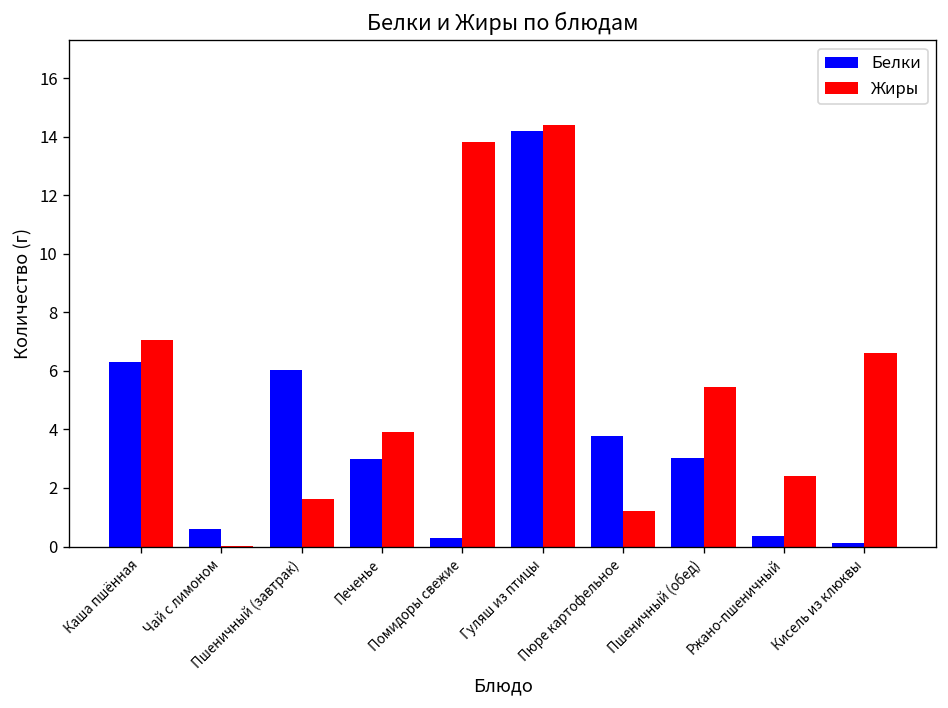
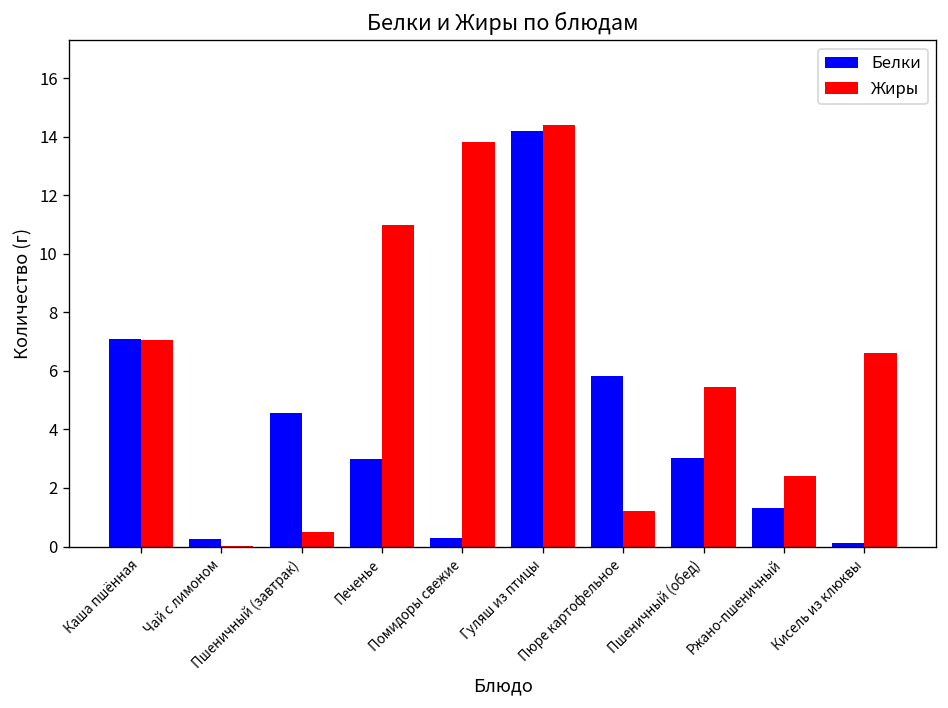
  {
    "Белки": {
-     "Каша пшённая": 6.3,
-     "Чай с лимоном": 0.6,
-     "Пшеничный (завтрак)": 6.0,
+     "Каша пшённая": 7.1,
+     "Чай с лимоном": 0.3,
+     "Пшеничный (завтрак)": 4.6,
      "Печенье": 3.0,
      "Помидоры свежие": 0.3,
      "Гуляш из птицы": 14.2,
-     "Пюре картофельное": 3.8,
+     "Пюре картофельное": 5.8,
      "Пшеничный (обед)": 3.0,
-     "Ржано-пшеничный": 0.4,
+     "Ржано-пшеничный": 1.3,
      "Кисель из клюквы": 0.1
    },
    "Жиры": {
      "Каша пшённая": 7.1,
-     "Пшеничный (завтрак)": 1.6,
-     "Печенье": 3.9,
+     "Пшеничный (завтрак)": 0.5,
+     "Печенье": 11.0,
      "Помидоры свежие": 13.8,
      "Гуляш из птицы": 14.4,
      "Пюре картофельное": 1.2,
      "Пшеничный (обед)": 5.4,
      "Ржано-пшеничный": 2.4,
      "Кисель из клюквы": 6.6
    }
  }
